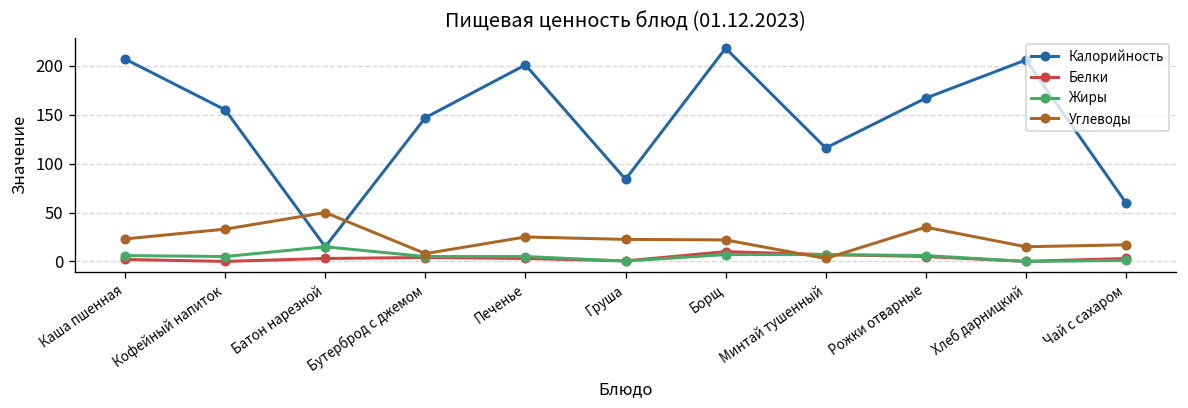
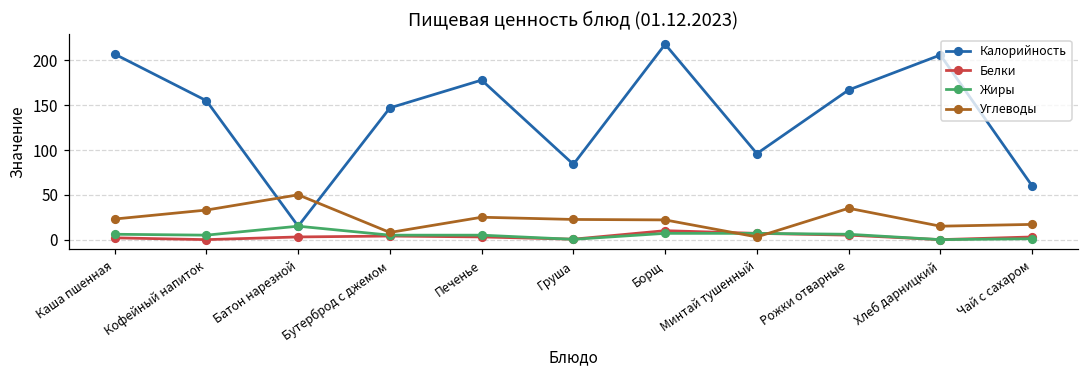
  {
    "Калорийность": {
      "Каша пшенная": 210,
      "Кофейный напиток": 160,
      "Бутерброд с джемом": 150,
-     "Печенье": 200,
+     "Печенье": 180,
      "Груша": 80,
      "Борщ": 220,
-     "Минтай тушенный": 120,
+     "Минтай тушенный": 100,
      "Рожки отварные": 170,
      "Хлеб дарницкий": 210,
      "Чай с сахаром": 60
    },
    "Жиры": {
      "Каша пшенная": 10,
      "Кофейный напиток": 10
    }
  }
